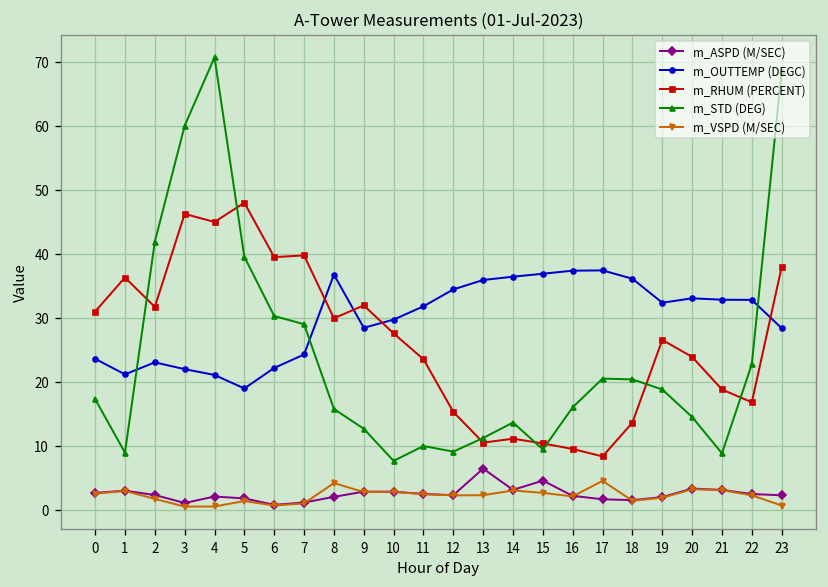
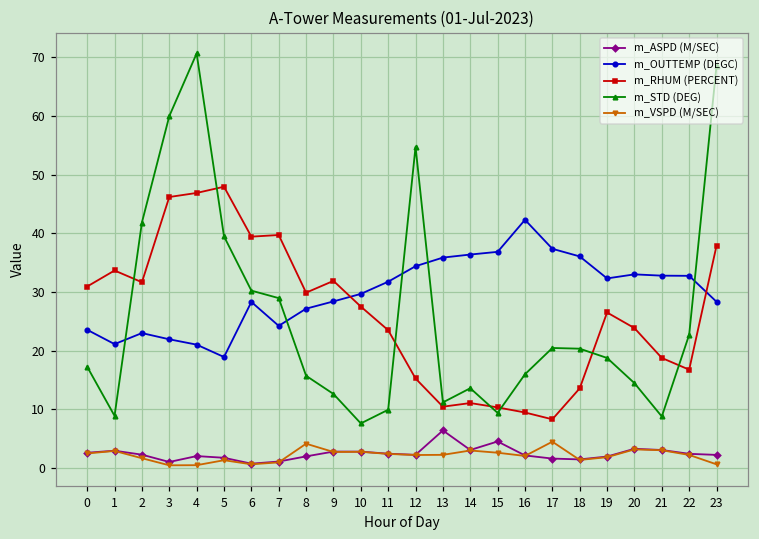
  {
    "m_ASPD (M/SEC)": {
      "2": 2,
      "3": 1,
      "4": 2,
      "8": 2,
      "13": 6,
      "15": 5,
      "17": 2,
      "23": 2
    },
    "m_OUTTEMP (DEGC)": {
      "0": 24,
      "1": 21,
      "2": 23,
      "3": 22,
      "4": 21,
      "5": 19,
-     "6": 22,
+     "6": 28,
      "7": 24,
-     "8": 37,
+     "8": 27,
      "9": 28,
      "10": 30,
      "11": 32,
      "12": 34,
      "13": 36,
      "14": 36,
      "15": 37,
-     "16": 37,
+     "16": 42,
      "17": 37,
      "18": 36,
      "19": 32,
      "20": 33,
      "21": 33,
      "22": 33,
      "23": 28
    },
    "m_RHUM (PERCENT)": {
      "0": 31,
-     "1": 36,
+     "1": 34,
      "2": 32,
      "3": 46,
-     "4": 45,
+     "4": 47,
      "5": 48,
      "6": 39,
      "7": 40,
      "8": 30,
      "9": 32,
      "10": 28,
      "11": 24,
      "12": 15,
      "13": 10,
      "14": 11,
      "15": 10,
      "16": 9,
      "17": 8,
      "18": 14,
      "19": 27,
      "20": 24,
      "21": 19,
      "22": 17,
      "23": 38
    },
    "m_STD (DEG)": {
      "0": 17,
      "1": 9,
      "2": 42,
      "3": 60,
      "4": 71,
      "5": 40,
      "6": 30,
      "7": 29,
      "8": 16,
      "9": 13,
      "10": 8,
      "11": 10,
-     "12": 9,
+     "12": 55,
      "13": 11,
      "14": 14,
      "15": 9,
      "16": 16,
      "17": 20,
      "18": 20,
      "19": 19,
      "20": 14,
      "21": 9,
      "22": 23
    },
    "m_VSPD (M/SEC)": {
      "2": 2,
      "3": 0,
      "4": 0,
      "8": 4,
      "13": 2,
      "15": 3,
      "17": 4,
      "23": 1
    }
  }
